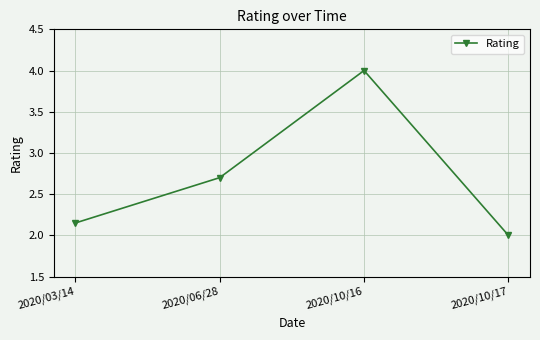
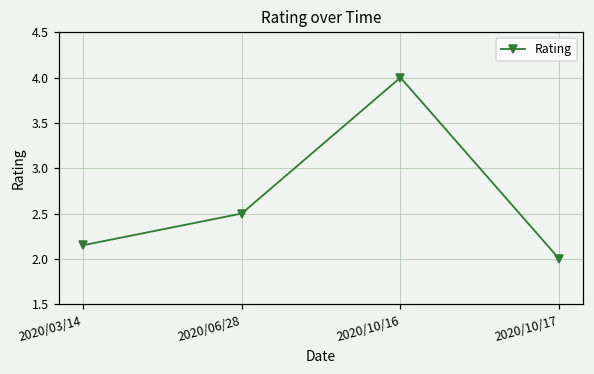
  {
    "2020/03/14": 2.2,
-   "2020/06/28": 2.7,
+   "2020/06/28": 2.5,
    "2020/10/16": 4.0,
    "2020/10/17": 2.0
  }
